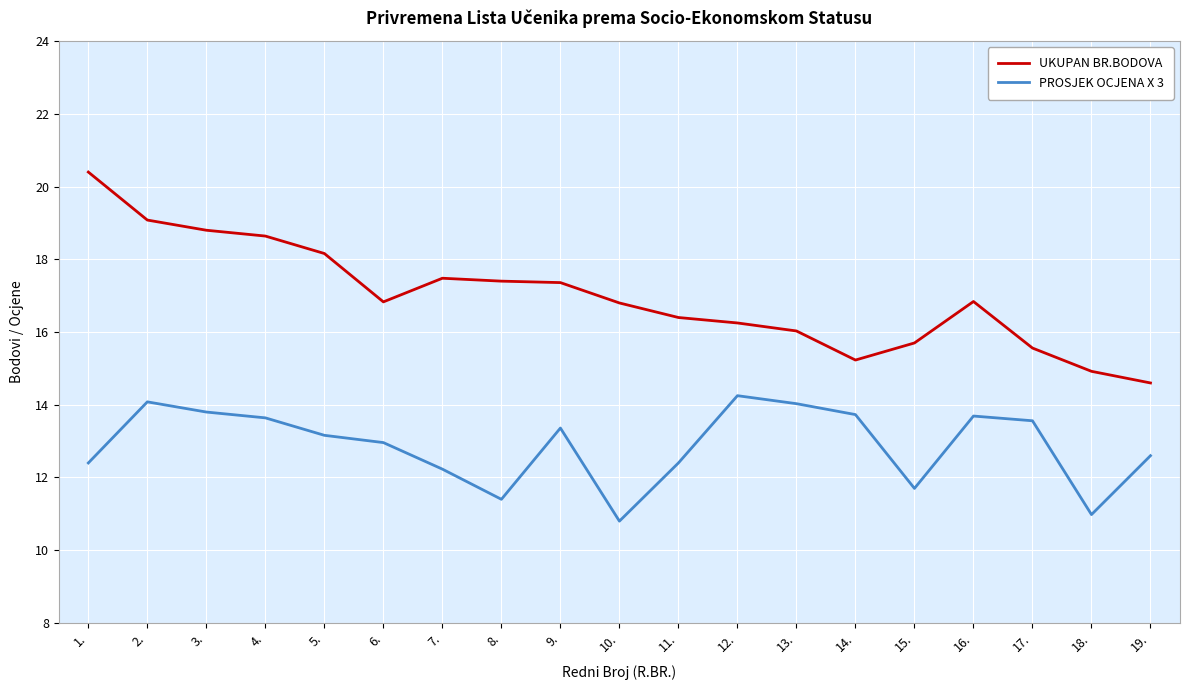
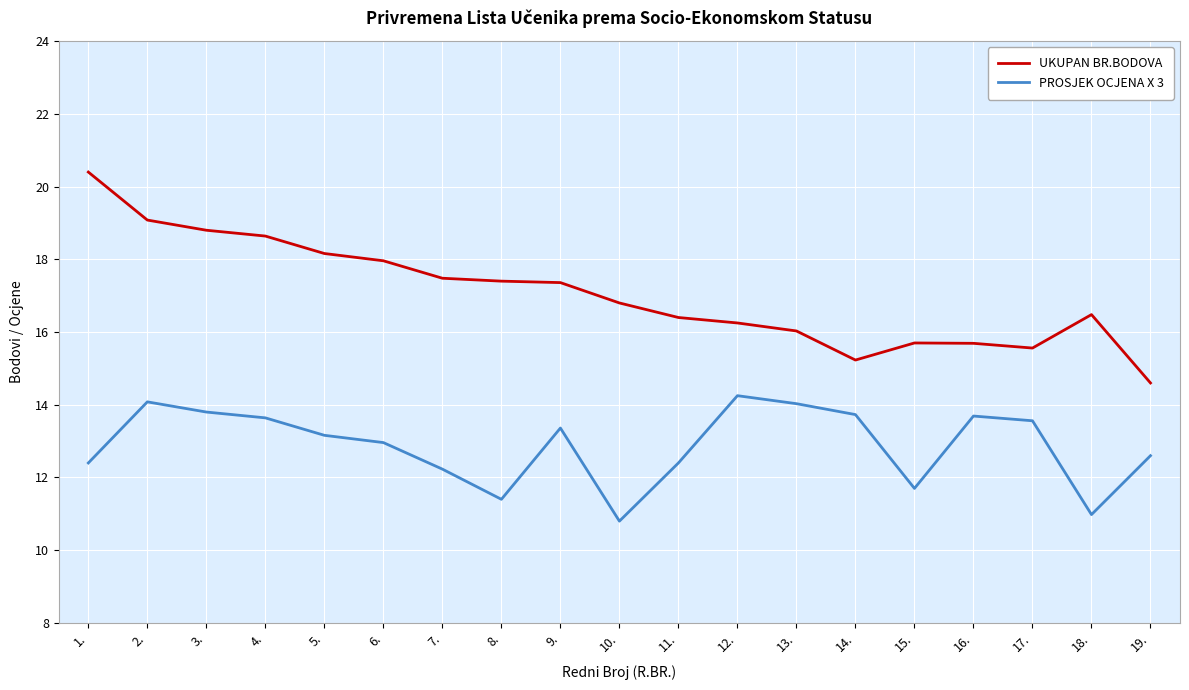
  {
    "UKUPAN BR.BODOVA": {
      "1.": 20.4,
      "2.": 19.1,
      "3.": 18.8,
      "4.": 18.6,
      "5.": 18.2,
-     "6.": 16.8,
+     "6.": 18.0,
      "7.": 17.5,
      "8.": 17.4,
      "9.": 17.4,
      "10.": 16.8,
      "11.": 16.4,
      "12.": 16.3,
      "13.": 16.0,
      "14.": 15.2,
      "15.": 15.7,
-     "16.": 16.8,
+     "16.": 15.7,
      "17.": 15.6,
-     "18.": 14.9,
+     "18.": 16.5,
      "19.": 14.6
    },
    "PROSJEK OCJENA X 3": {
      "1.": 12.4,
      "2.": 14.1,
      "3.": 13.8,
      "4.": 13.6,
      "5.": 13.2,
      "6.": 13.0,
      "7.": 12.2,
      "8.": 11.4,
      "9.": 13.4,
      "10.": 10.8,
      "11.": 12.4,
      "12.": 14.3,
      "13.": 14.0,
      "14.": 13.7,
      "15.": 11.7,
      "16.": 13.7,
      "17.": 13.6,
      "18.": 11.0,
      "19.": 12.6
    }
  }
